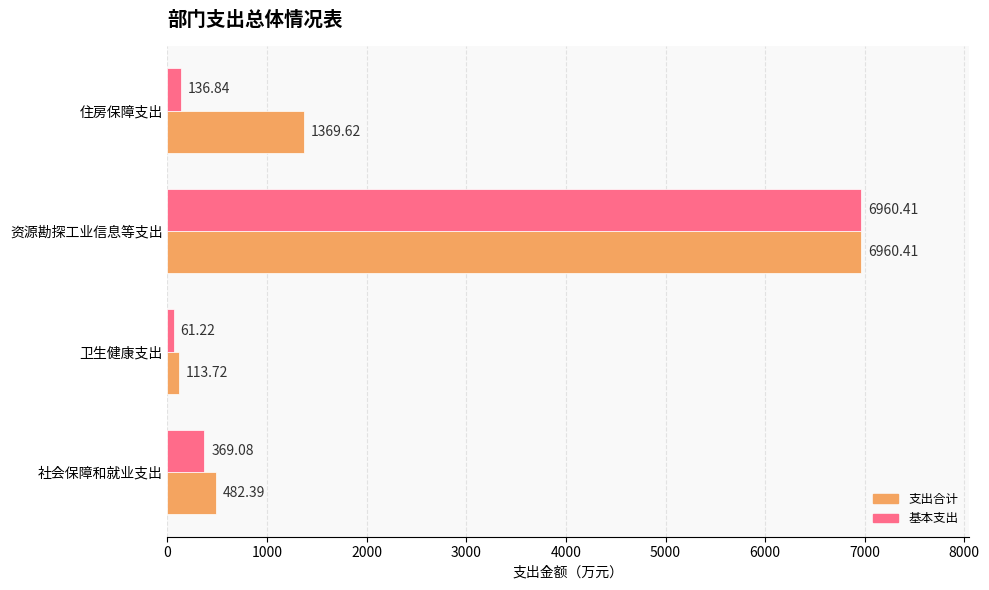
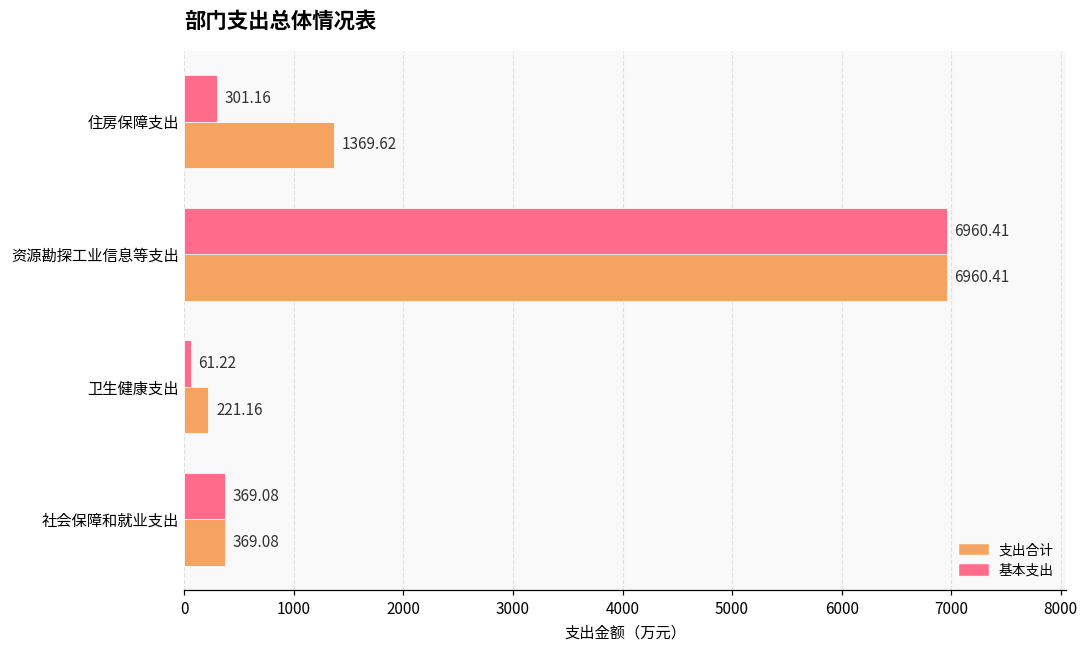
  {
    "支出合计": {
      "住房保障支出": 1369.62,
      "资源勘探工业信息等支出": 6960.41,
-     "卫生健康支出": 113.72,
-     "社会保障和就业支出": 482.39
+     "卫生健康支出": 221.16,
+     "社会保障和就业支出": 369.08
    },
    "基本支出": {
-     "住房保障支出": 136.84,
+     "住房保障支出": 301.16,
      "资源勘探工业信息等支出": 6960.41,
      "卫生健康支出": 61.22,
      "社会保障和就业支出": 369.08
    }
  }
